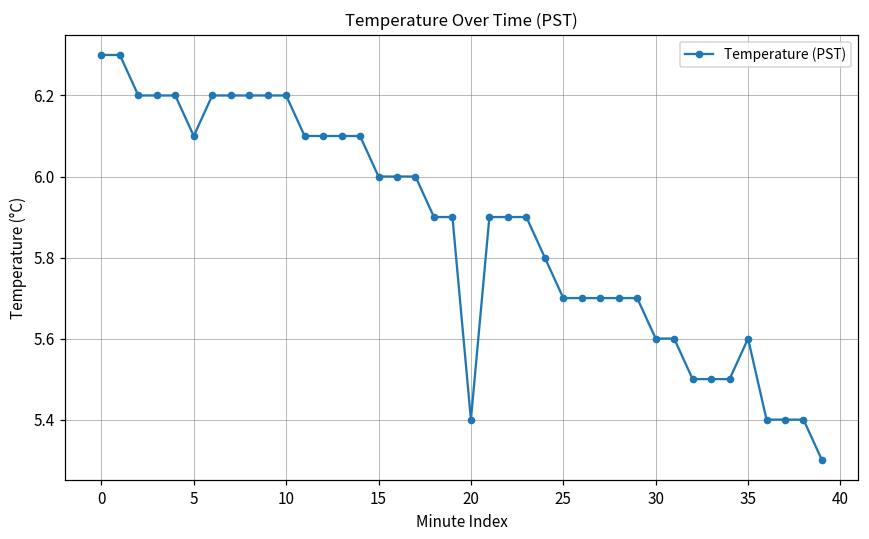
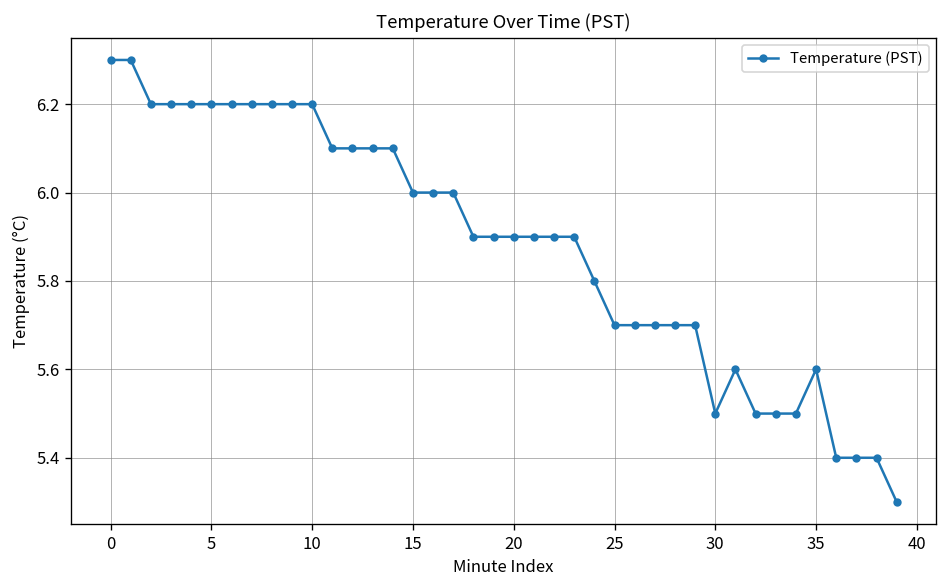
  {
    "0": 6.3,
-   "5": 6.1,
+   "5": 6.2,
    "10": 6.2,
    "15": 6.0,
-   "20": 5.4,
+   "20": 5.9,
    "25": 5.7,
-   "30": 5.6,
+   "30": 5.5,
    "35": 5.6
  }
